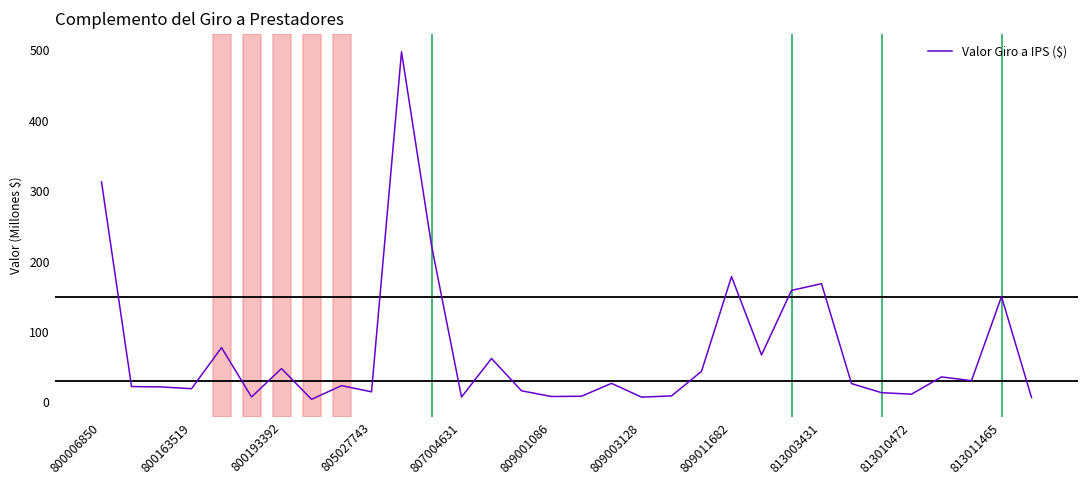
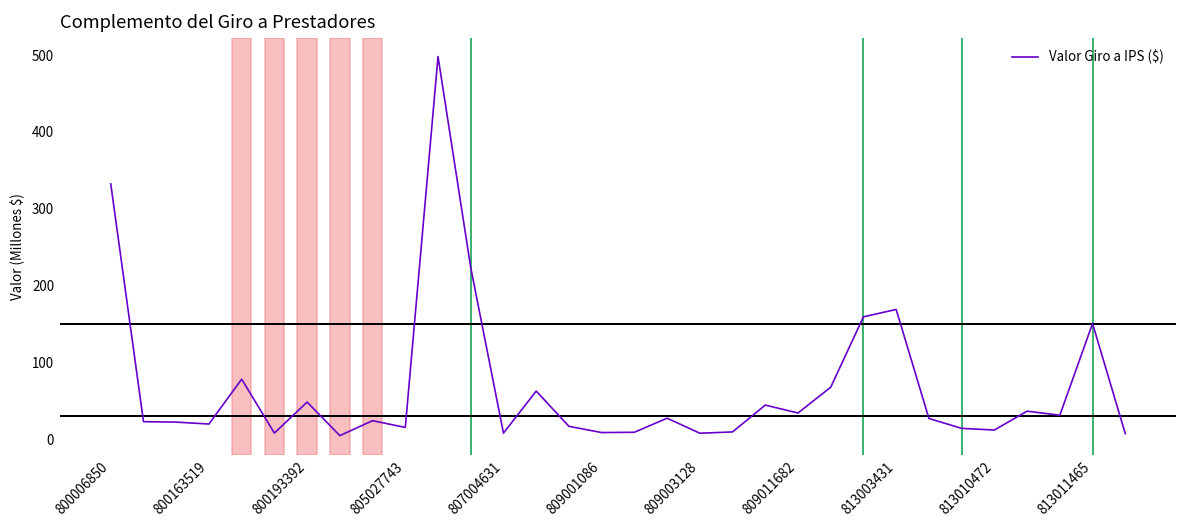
  {
-   "800006850": 310,
+   "800006850": 330,
    "800163519": 20,
    "800193392": 50,
    "805027743": 20,
    "807004631": 10,
    "809001086": 10,
    "809003128": 10,
-   "809011682": 180,
+   "809011682": 30,
    "813003431": 170,
    "813010472": 10,
    "813011465": 150
  }
